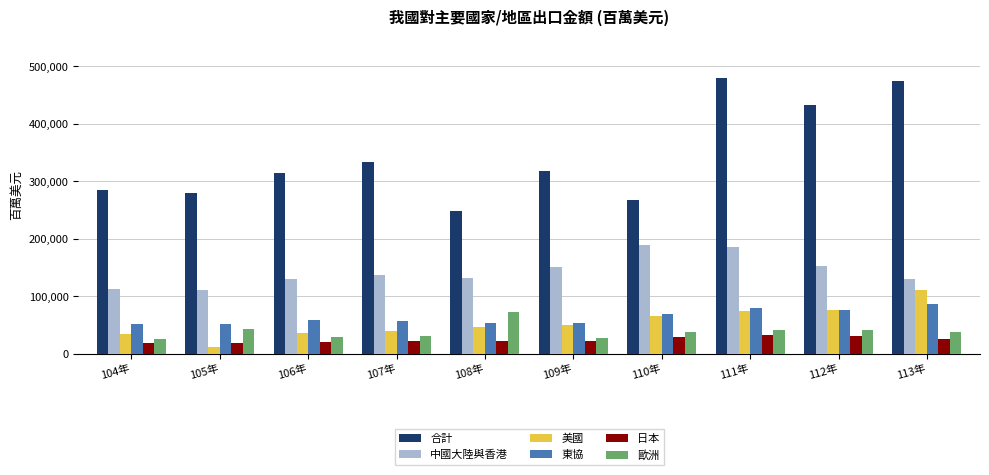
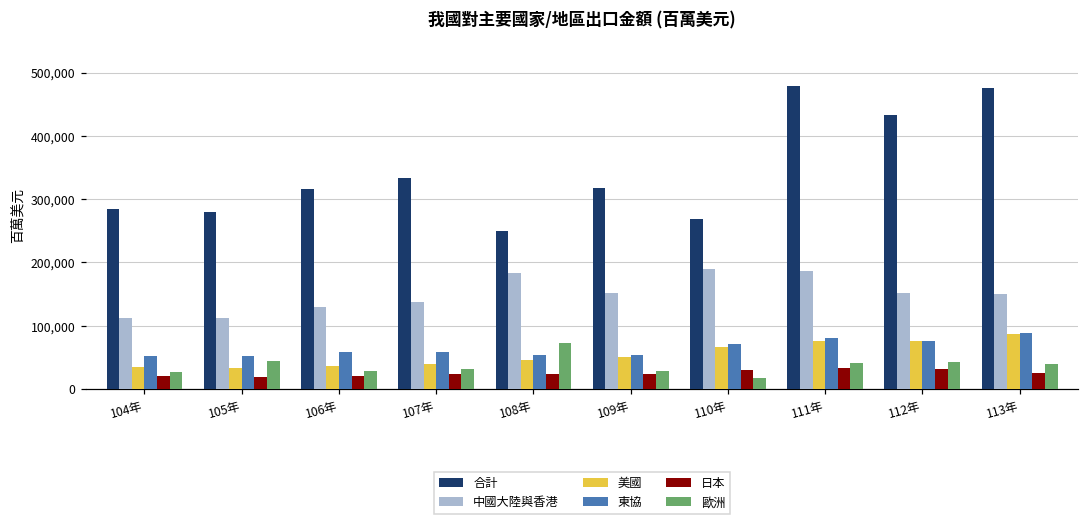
  {
    "合計": {
      "104年": "280,000",
      "105年": "280,000",
      "106年": "320,000",
      "107年": "330,000",
      "108年": "250,000",
      "109年": "320,000",
      "110年": "270,000",
      "111年": "480,000",
      "112年": "430,000",
      "113年": "470,000"
    },
    "中國大陸與香港": {
      "104年": "110,000",
      "105年": "110,000",
      "106年": "130,000",
      "107年": "140,000",
-     "108年": "130,000",
+     "108年": "180,000",
      "109年": "150,000",
      "110年": "190,000",
      "111年": "190,000",
      "112年": "150,000",
-     "113年": "130,000"
+     "113年": "150,000"
    },
    "美國": {
      "104年": "30,000",
-     "105年": "10,000",
+     "105年": "30,000",
      "106年": "40,000",
      "107年": "40,000",
      "108年": "50,000",
      "109年": "50,000",
      "110年": "70,000",
      "111年": "80,000",
      "112年": "80,000",
-     "113年": "110,000"
+     "113年": "90,000"
    },
    "東協": {
      "104年": "50,000",
      "105年": "50,000",
      "106年": "60,000",
      "107年": "60,000",
      "108年": "50,000",
      "109年": "50,000",
      "110年": "70,000",
      "111年": "80,000",
      "112年": "80,000",
      "113年": "90,000"
    },
    "日本": {
      "104年": "20,000",
      "105年": "20,000",
      "106年": "20,000",
      "107年": "20,000",
      "108年": "20,000",
      "109年": "20,000",
      "110年": "30,000",
      "111年": "30,000",
      "112年": "30,000",
      "113年": "30,000"
    },
    "歐洲": {
      "104年": "30,000",
      "105年": "40,000",
      "106年": "30,000",
      "107年": "30,000",
      "108年": "70,000",
      "109年": "30,000",
-     "110年": "40,000",
+     "110年": "20,000",
      "111年": "40,000",
      "112年": "40,000",
      "113年": "40,000"
    }
  }
